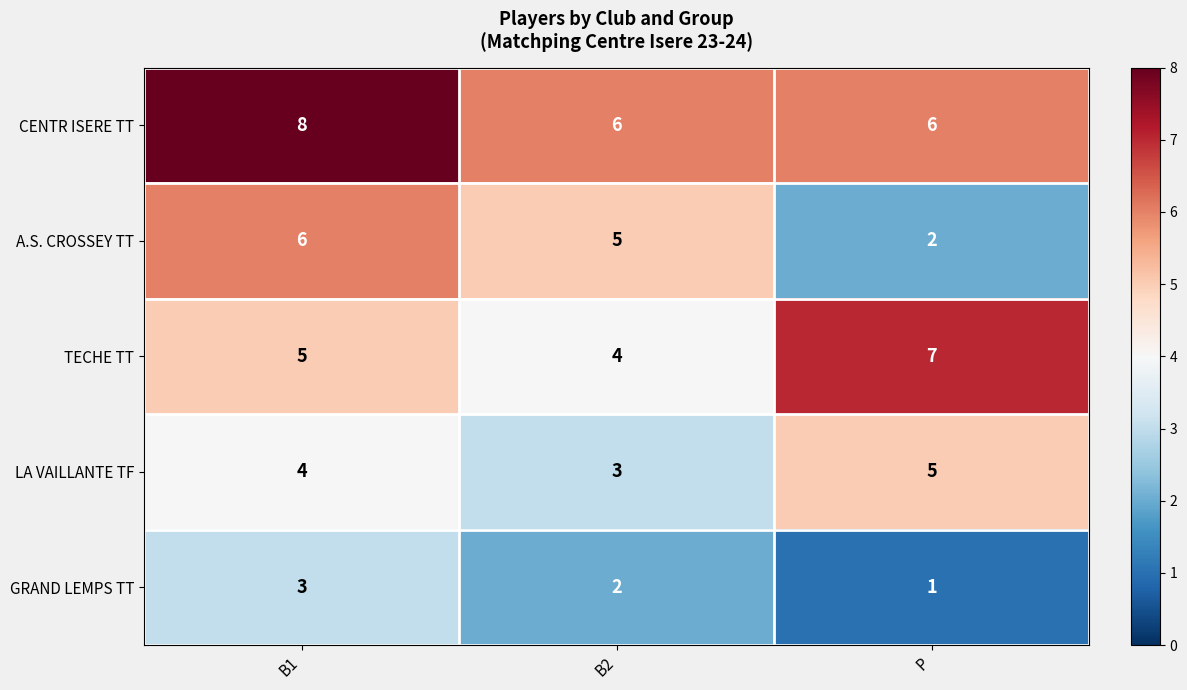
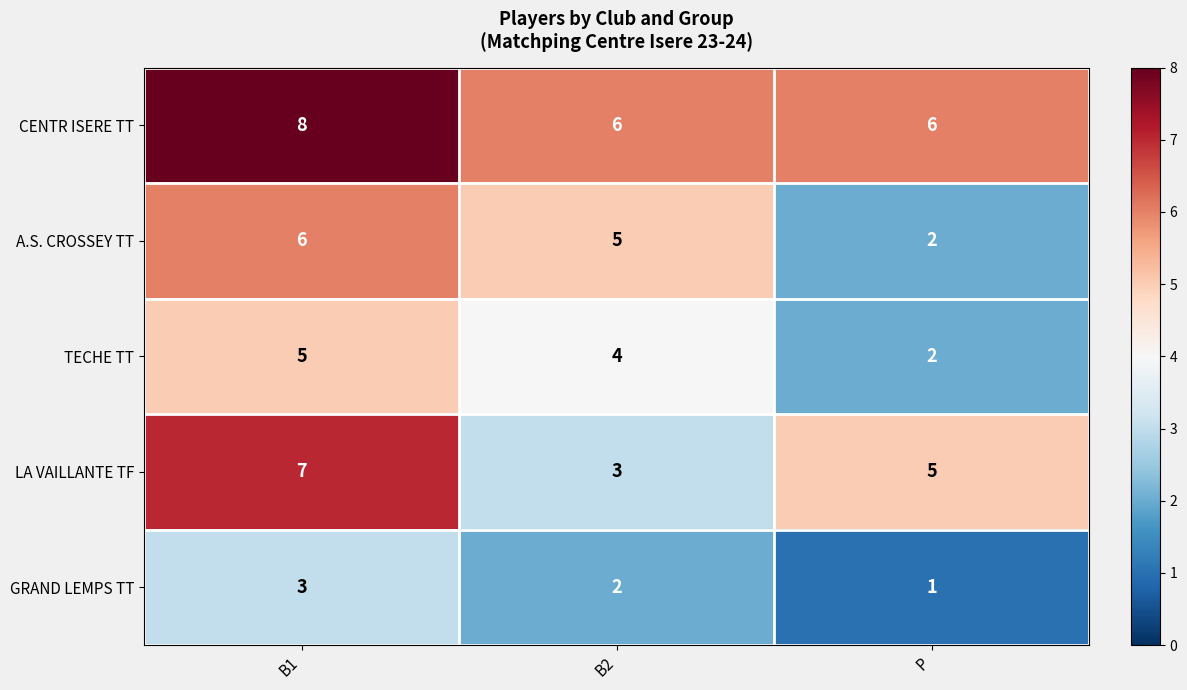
  {
    "CENTR ISERE TT": {
      "B1": 8,
      "B2": 6,
      "P": 6
    },
    "A.S. CROSSEY TT": {
      "B1": 6,
      "B2": 5,
      "P": 2
    },
    "TECHE TT": {
      "B1": 5,
      "B2": 4,
-     "P": 7
+     "P": 2
    },
    "LA VAILLANTE TF": {
-     "B1": 4,
+     "B1": 7,
      "B2": 3,
      "P": 5
    },
    "GRAND LEMPS TT": {
      "B1": 3,
      "B2": 2,
      "P": 1
    }
  }
